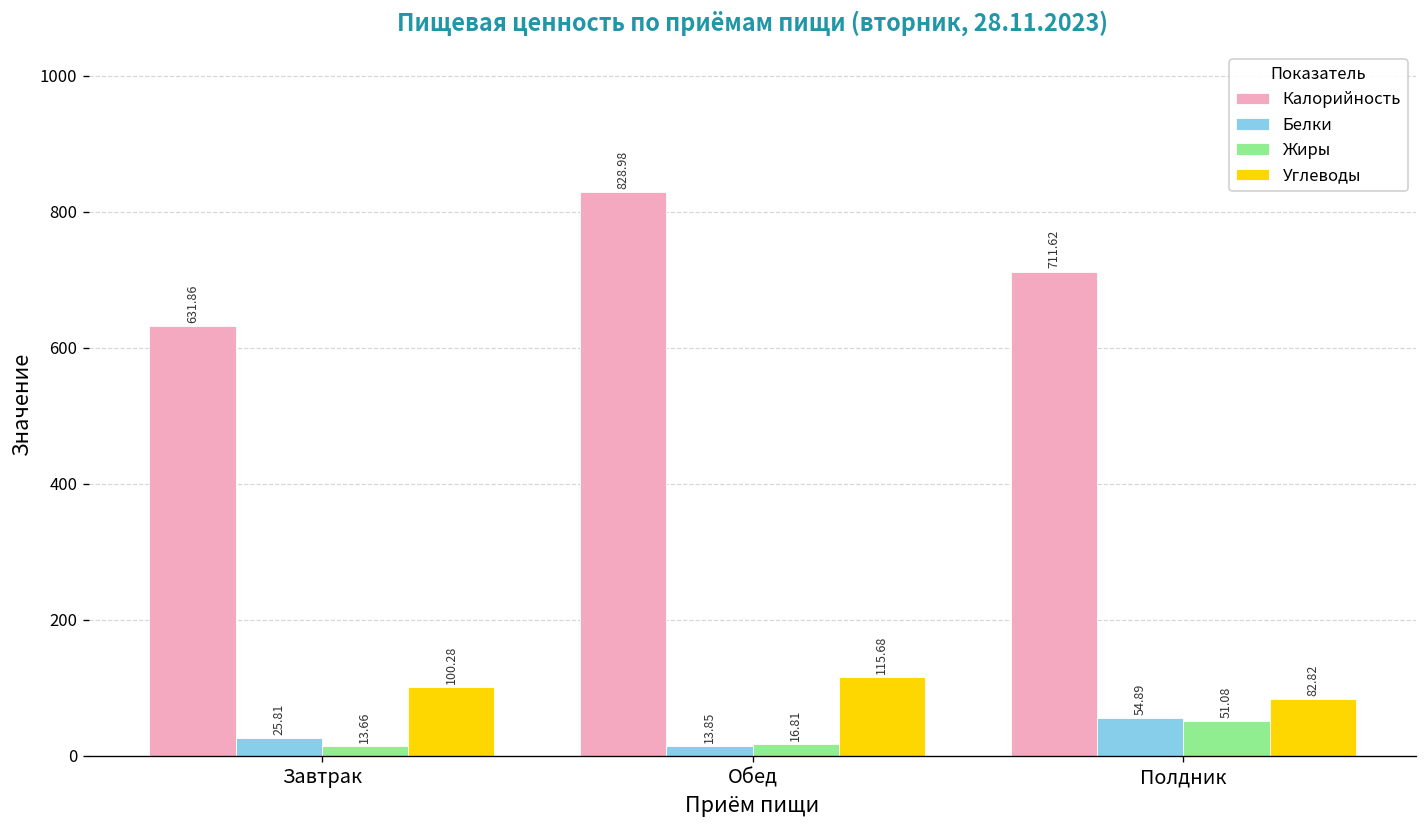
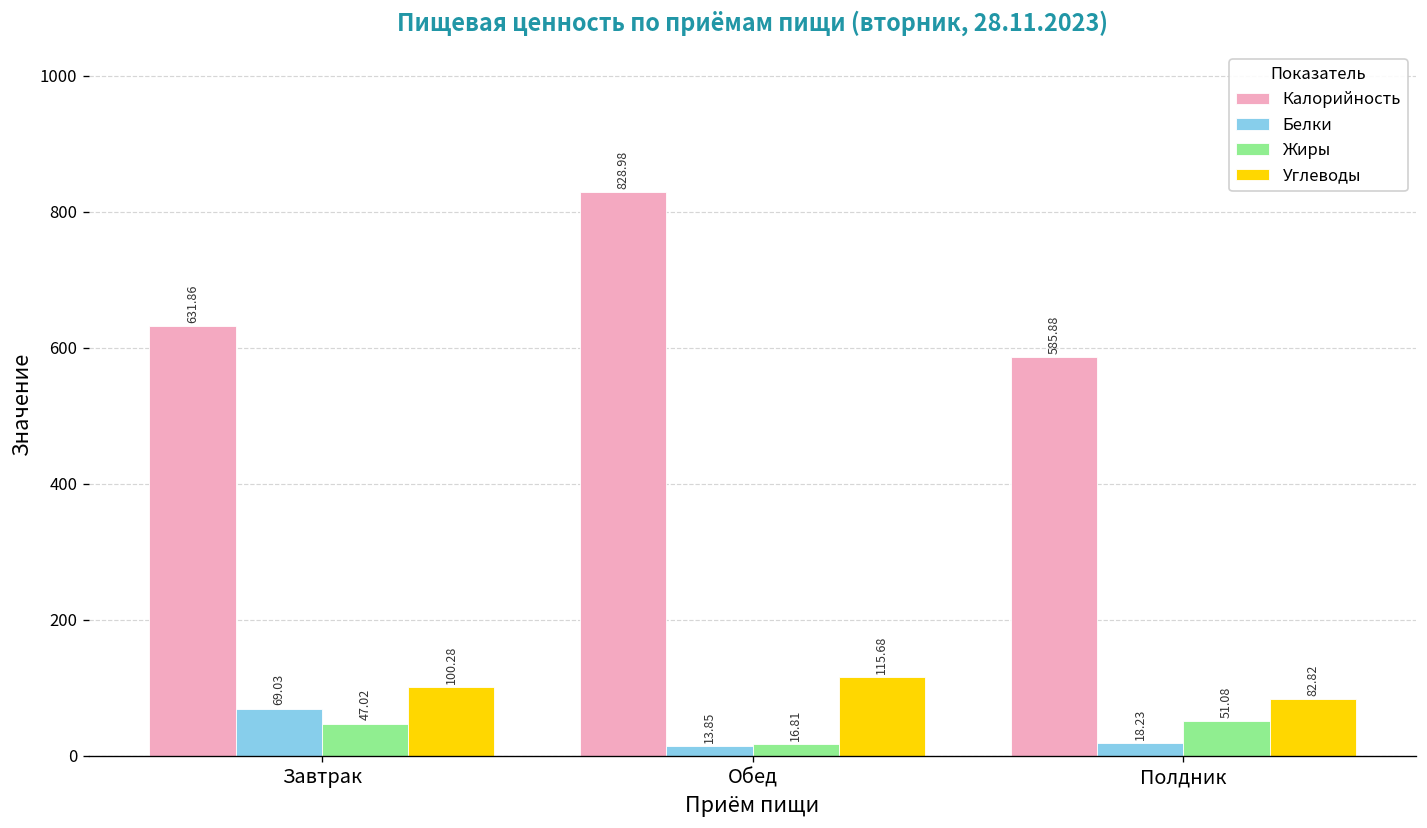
  {
    "Калорийность": {
      "Завтрак": 631.86,
      "Обед": 828.98,
-     "Полдник": 711.62
+     "Полдник": 585.88
    },
    "Белки": {
-     "Завтрак": 25.81,
+     "Завтрак": 69.03,
      "Обед": 13.85,
-     "Полдник": 54.89
+     "Полдник": 18.23
    },
    "Жиры": {
-     "Завтрак": 13.66,
+     "Завтрак": 47.02,
      "Обед": 16.81,
      "Полдник": 51.08
    },
    "Углеводы": {
      "Завтрак": 100.28,
      "Обед": 115.68,
      "Полдник": 82.82
    }
  }
